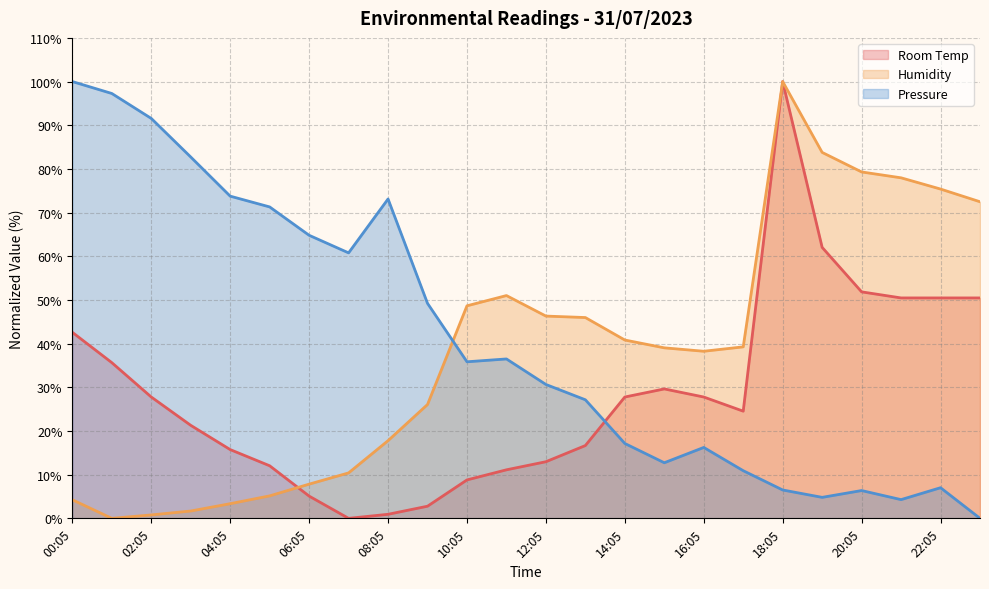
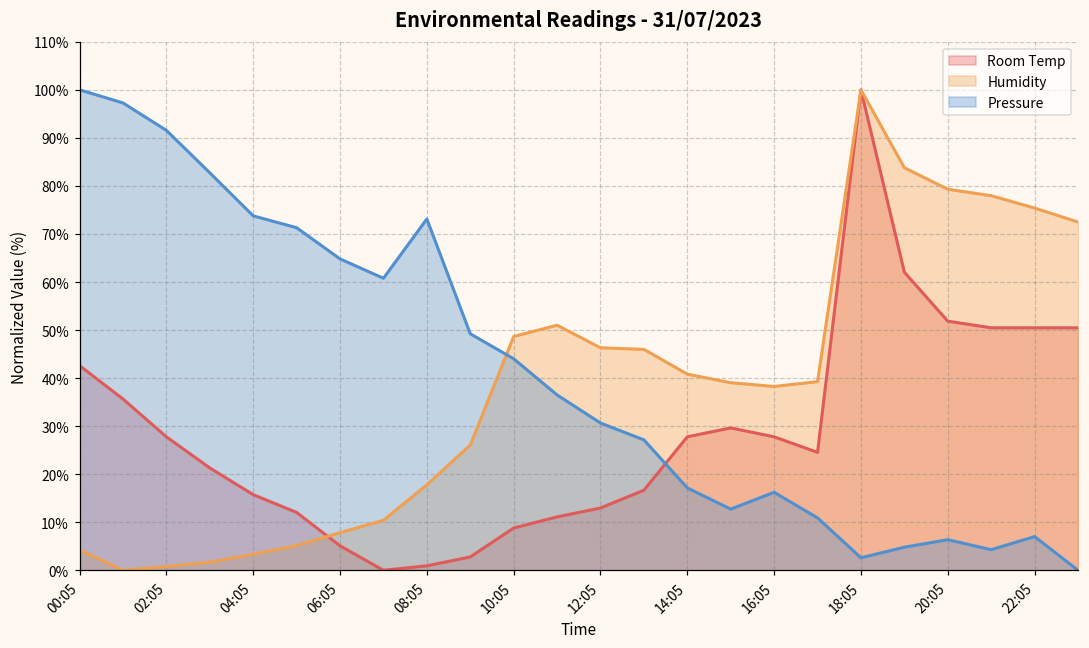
  {
    "Pressure": {
      "00:05": "100%",
      "02:05": "92%",
      "04:05": "74%",
      "06:05": "65%",
      "08:05": "73%",
-     "10:05": "36%",
+     "10:05": "44%",
      "12:05": "31%",
      "14:05": "17%",
      "16:05": "16%",
-     "18:05": "6%",
+     "18:05": "3%",
      "20:05": "6%",
      "22:05": "7%"
    }
  }
